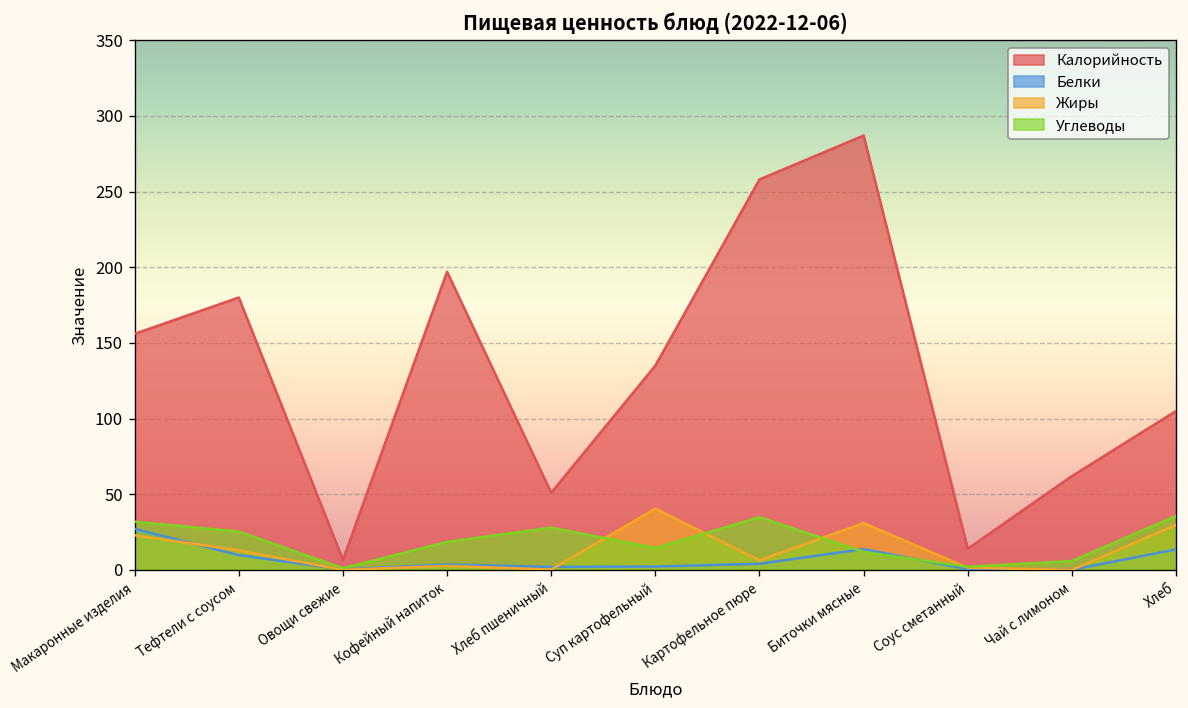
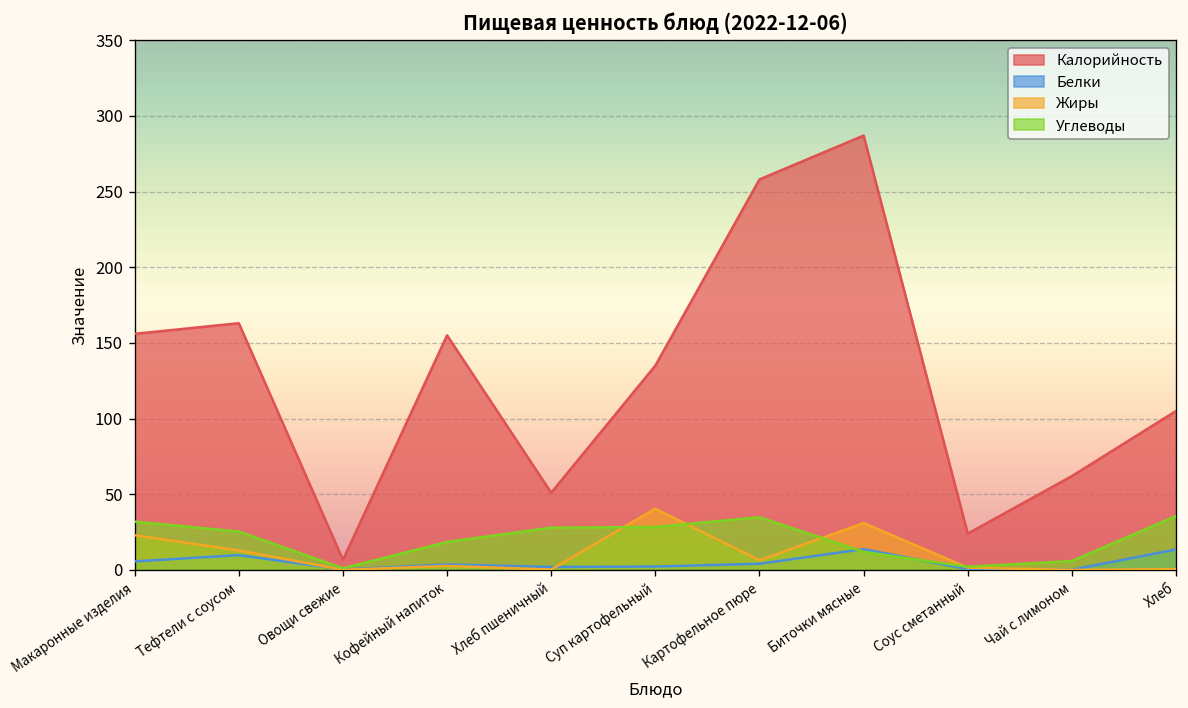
  {
    "Калорийность": {
      "Макаронные изделия": 156,
-     "Тефтели с соусом": 180,
+     "Тефтели с соусом": 163,
      "Овощи свежие": 7,
-     "Кофейный напиток": 197,
+     "Кофейный напиток": 155,
      "Хлеб пшеничный": 51,
      "Суп картофельный": 135,
      "Картофельное пюре": 258,
      "Биточки мясные": 287,
-     "Соус сметанный": 14,
+     "Соус сметанный": 24,
      "Чай с лимоном": 62,
      "Хлеб": 105
    },
    "Белки": {
-     "Макаронные изделия": 27,
+     "Макаронные изделия": 6,
      "Тефтели с соусом": 10,
      "Суп картофельный": 2,
      "Картофельное пюре": 4,
      "Хлеб": 14
    },
    "Жиры": {
      "Макаронные изделия": 23,
      "Тефтели с соусом": 13,
      "Суп картофельный": 41,
      "Картофельное пюре": 6,
      "Биточки мясные": 31,
-     "Хлеб": 30
+     "Хлеб": 1
    },
    "Углеводы": {
      "Макаронные изделия": 32,
      "Тефтели с соусом": 25,
      "Кофейный напиток": 19,
      "Хлеб пшеничный": 28,
-     "Суп картофельный": 15,
+     "Суп картофельный": 28,
      "Картофельное пюре": 35,
      "Чай с лимоном": 6,
      "Хлеб": 36
    }
  }
